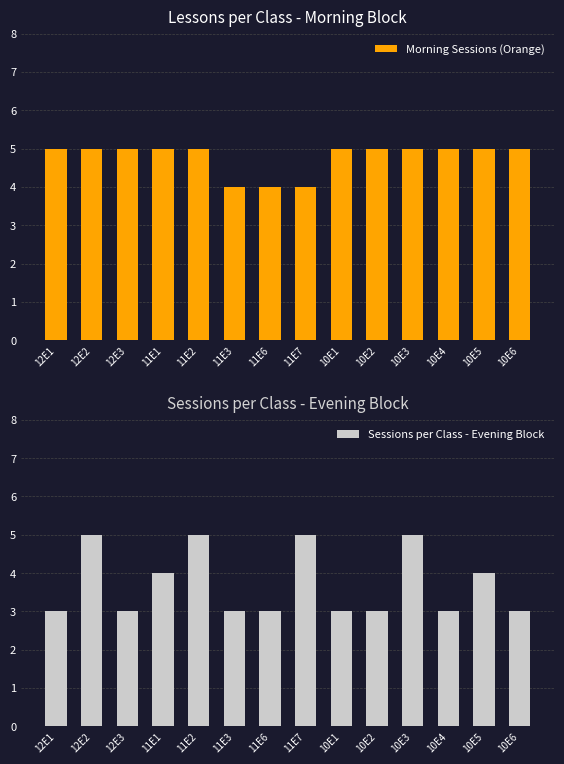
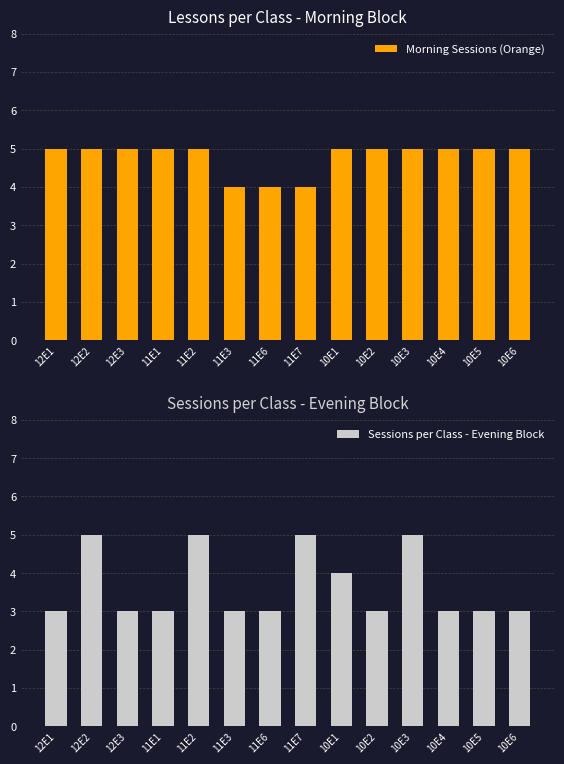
  {
    "Lessons per Class - Morning Block": {
      "12E1": 5.0,
      "12E2": 5.0,
      "12E3": 5.0,
      "11E1": 5.0,
      "11E2": 5.0,
      "11E3": 4.0,
      "11E6": 4.0,
      "11E7": 4.0,
      "10E1": 5.0,
      "10E2": 5.0,
      "10E3": 5.0,
      "10E4": 5.0,
      "10E5": 5.0,
      "10E6": 5.0
    },
    "Sessions per Class - Evening Block": {
      "12E1": 3,
      "12E2": 5,
      "12E3": 3,
-     "11E1": 4,
+     "11E1": 3,
      "11E2": 5,
      "11E3": 3,
      "11E6": 3,
      "11E7": 5,
-     "10E1": 3,
+     "10E1": 4,
      "10E2": 3,
      "10E3": 5,
      "10E4": 3,
-     "10E5": 4,
+     "10E5": 3,
      "10E6": 3
    }
  }
